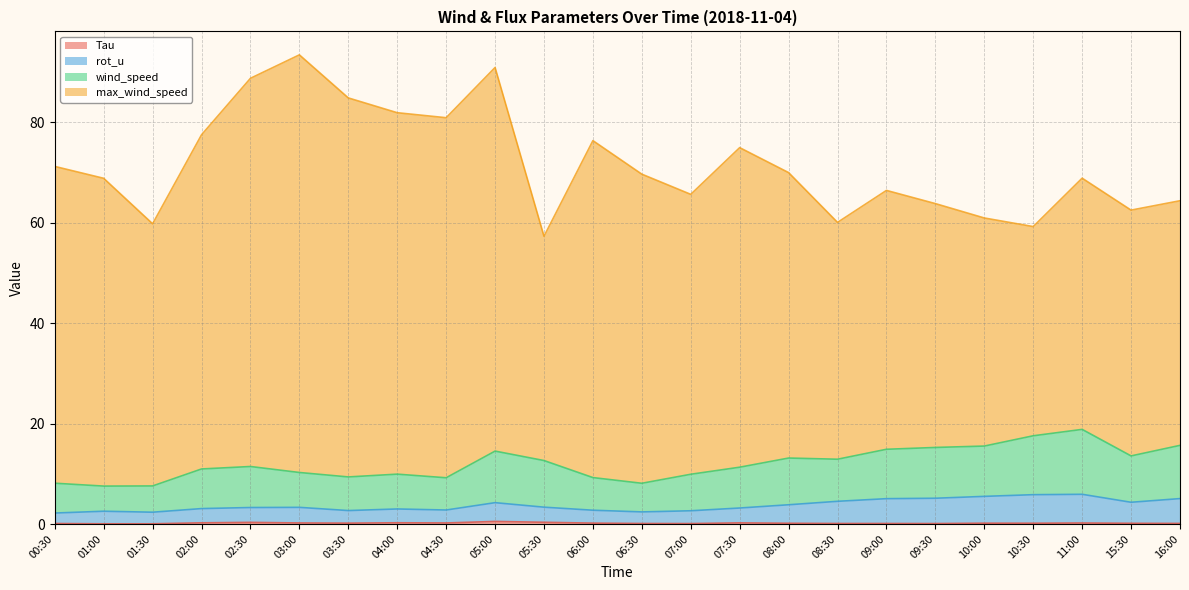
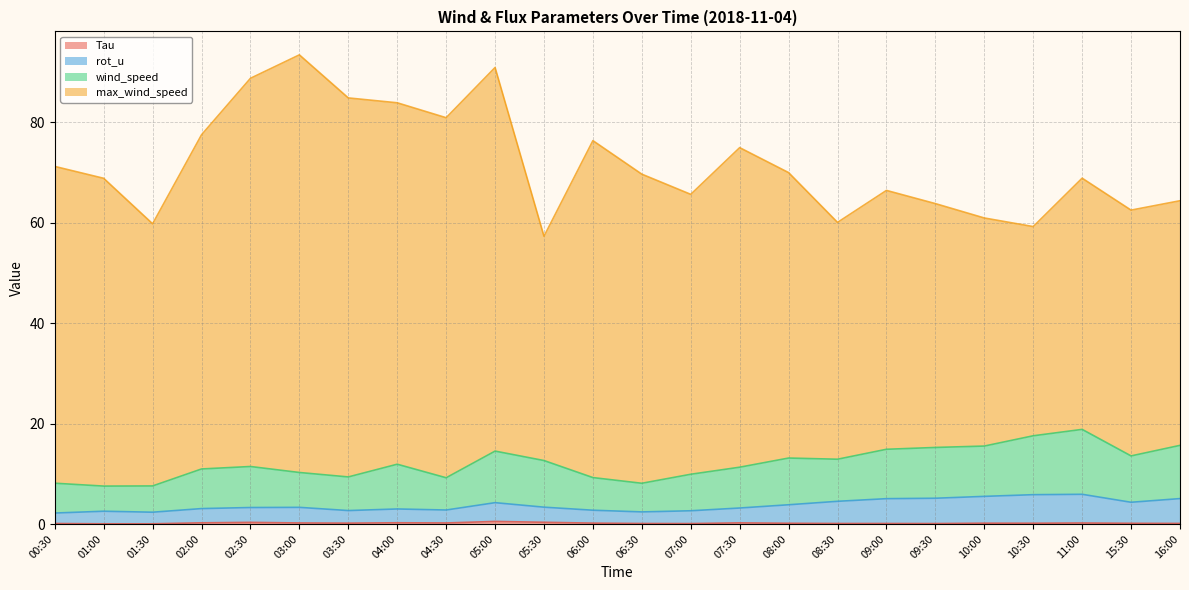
  {
    "Tau": {
      "00:30": 0,
      "01:00": 0,
      "01:30": 0,
      "02:00": 0,
      "02:30": 0,
      "03:00": 0,
      "03:30": 0,
      "04:00": 0,
      "04:30": 0,
      "05:00": 1,
      "05:30": 0,
      "06:00": 0,
      "06:30": 0,
      "07:00": 0,
      "07:30": 0,
      "08:00": 0,
      "08:30": 0,
      "09:00": 0,
      "09:30": 0,
      "10:00": 0,
      "10:30": 0,
      "11:00": 0,
      "15:30": 0,
      "16:00": 0
    },
    "rot_u": {
      "00:30": 2,
      "01:00": 3,
      "01:30": 2,
      "02:00": 3,
      "02:30": 3,
      "03:00": 3,
      "03:30": 3,
      "04:00": 3,
      "04:30": 3,
      "05:00": 4,
      "05:30": 3,
      "06:00": 3,
      "06:30": 2,
      "07:00": 3,
      "07:30": 3,
      "08:00": 4,
      "08:30": 4,
      "09:00": 5,
      "09:30": 5,
      "10:00": 5,
      "10:30": 6,
      "11:00": 6,
      "15:30": 4,
      "16:00": 5
    },
    "wind_speed": {
      "00:30": 6,
      "01:00": 5,
      "01:30": 5,
      "02:00": 8,
      "02:30": 8,
      "03:00": 7,
      "03:30": 7,
-     "04:00": 7,
+     "04:00": 9,
      "04:30": 6,
      "05:00": 10,
      "05:30": 9,
      "06:00": 7,
      "06:30": 6,
      "07:00": 7,
      "07:30": 8,
      "08:00": 9,
      "08:30": 8,
      "09:00": 10,
      "09:30": 10,
      "10:00": 10,
      "10:30": 12,
      "11:00": 13,
      "15:30": 9,
      "16:00": 11
    },
    "max_wind_speed": {
      "00:30": 63,
      "01:00": 61,
      "01:30": 52,
      "02:00": 67,
      "02:30": 77,
      "03:00": 83,
      "03:30": 75,
      "04:00": 72,
      "04:30": 72,
      "05:00": 76,
      "05:30": 45,
      "06:00": 67,
      "06:30": 62,
      "07:00": 56,
      "07:30": 64,
      "08:00": 57,
      "08:30": 47,
      "09:00": 52,
      "09:30": 49,
      "10:00": 45,
      "10:30": 42,
      "11:00": 50,
      "15:30": 49,
      "16:00": 49
    }
  }
